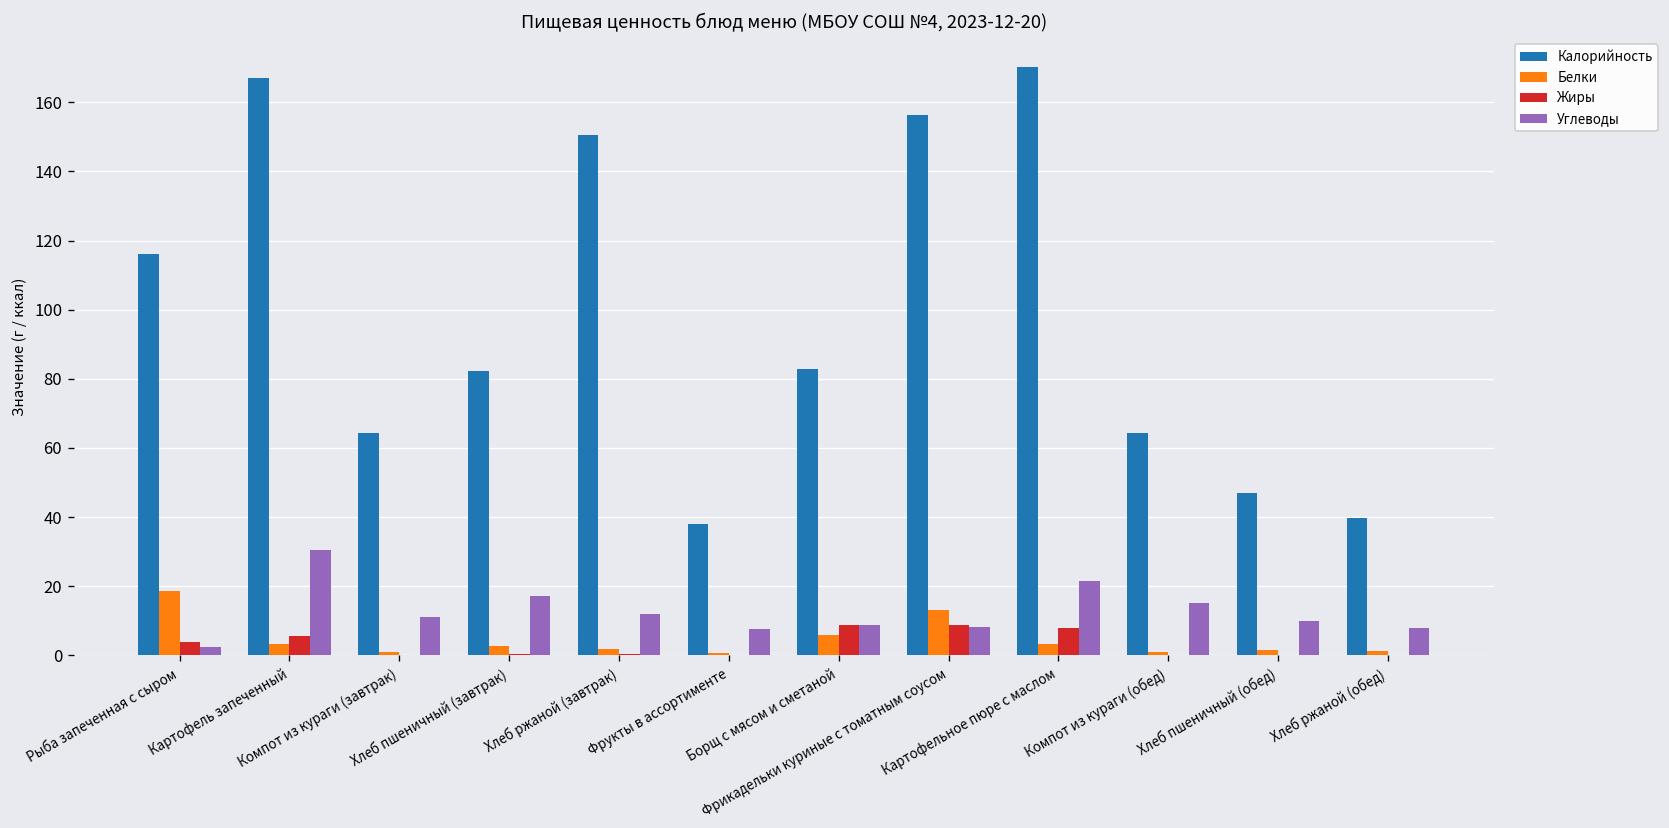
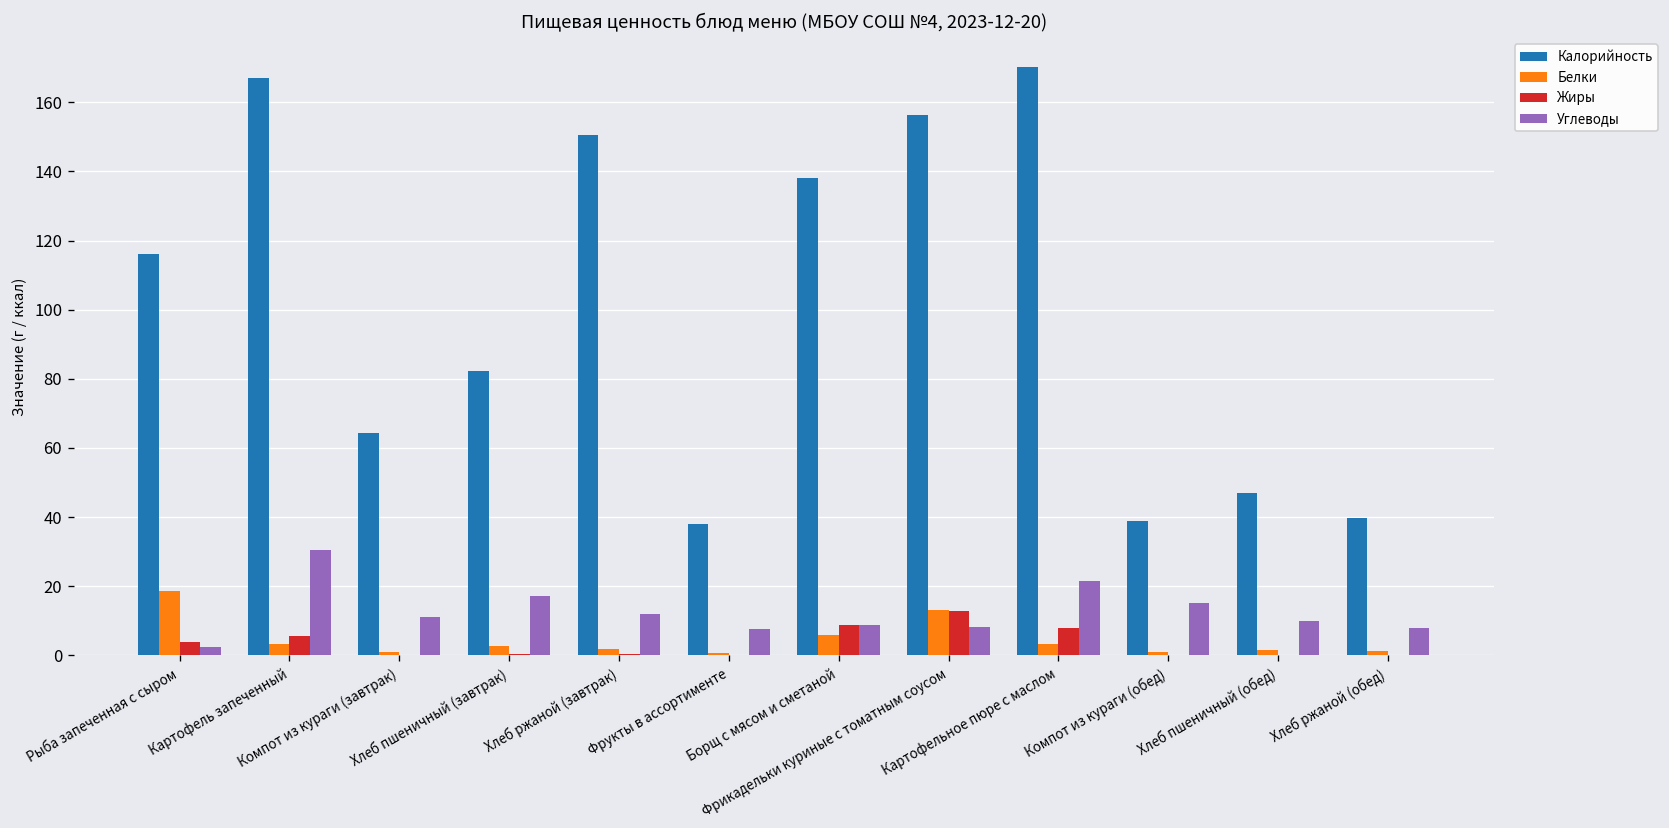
  {
    "Калорийность": {
      "Рыба запеченная с сыром": 116,
      "Картофель запеченный": 167,
      "Компот из кураги (завтрак)": 64,
      "Хлеб пшеничный (завтрак)": 82,
      "Хлеб ржаной (завтрак)": 151,
      "Фрукты в ассортименте": 38,
-     "Борщ с мясом и сметаной": 83,
+     "Борщ с мясом и сметаной": 138,
      "Фрикадельки куриные с томатным соусом": 156,
      "Картофельное пюре с маслом": 170,
-     "Компот из кураги (обед)": 64,
+     "Компот из кураги (обед)": 39,
      "Хлеб пшеничный (обед)": 47,
      "Хлеб ржаной (обед)": 40
    },
    "Белки": {
      "Рыба запеченная с сыром": 19,
      "Картофель запеченный": 3,
      "Хлеб пшеничный (завтрак)": 3,
      "Хлеб ржаной (завтрак)": 2,
      "Борщ с мясом и сметаной": 6,
      "Фрикадельки куриные с томатным соусом": 13,
      "Картофельное пюре с маслом": 3,
      "Хлеб пшеничный (обед)": 2,
      "Хлеб ржаной (обед)": 1
    },
    "Жиры": {
      "Рыба запеченная с сыром": 4,
      "Картофель запеченный": 6,
      "Борщ с мясом и сметаной": 9,
-     "Фрикадельки куриные с томатным соусом": 9,
+     "Фрикадельки куриные с томатным соусом": 13,
      "Картофельное пюре с маслом": 8
    },
    "Углеводы": {
      "Рыба запеченная с сыром": 3,
      "Картофель запеченный": 31,
      "Компот из кураги (завтрак)": 11,
      "Хлеб пшеничный (завтрак)": 17,
      "Хлеб ржаной (завтрак)": 12,
      "Фрукты в ассортименте": 8,
      "Борщ с мясом и сметаной": 9,
      "Фрикадельки куриные с томатным соусом": 8,
      "Картофельное пюре с маслом": 22,
      "Компот из кураги (обед)": 15,
      "Хлеб пшеничный (обед)": 10,
      "Хлеб ржаной (обед)": 8
    }
  }
